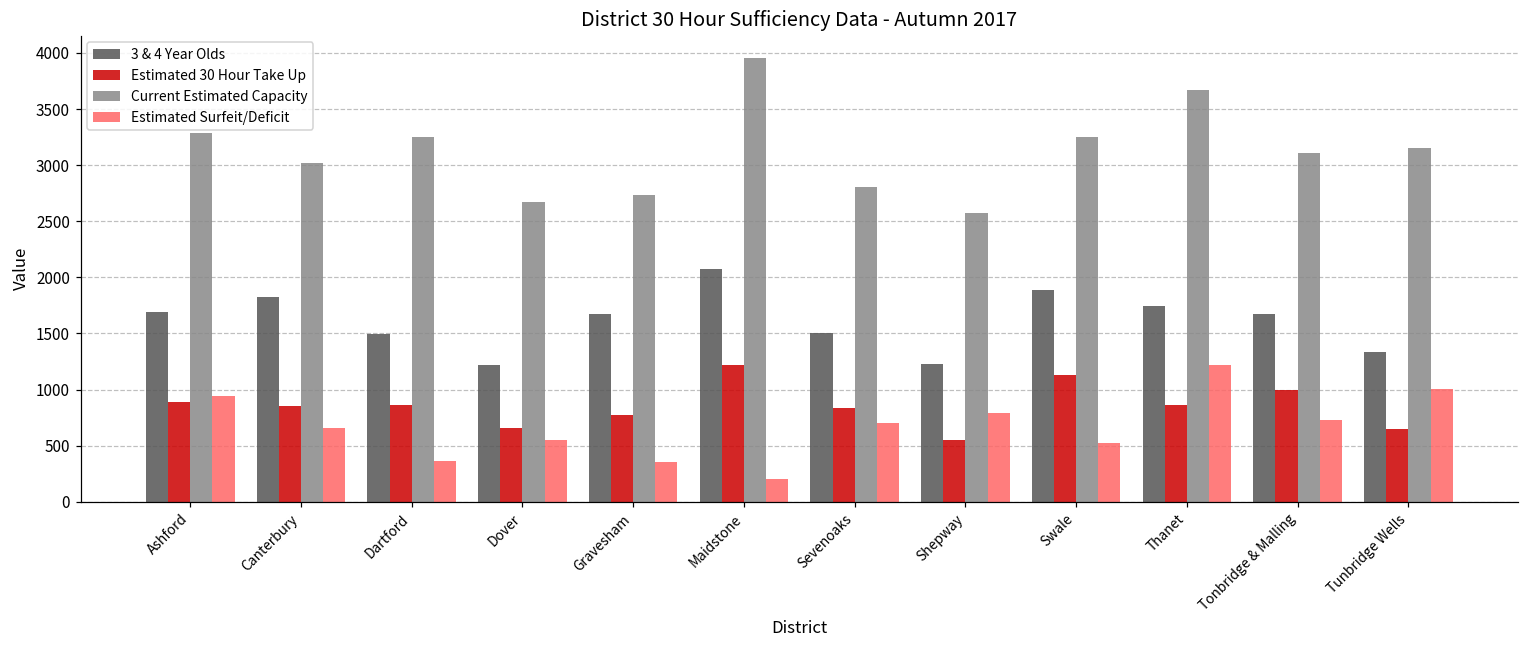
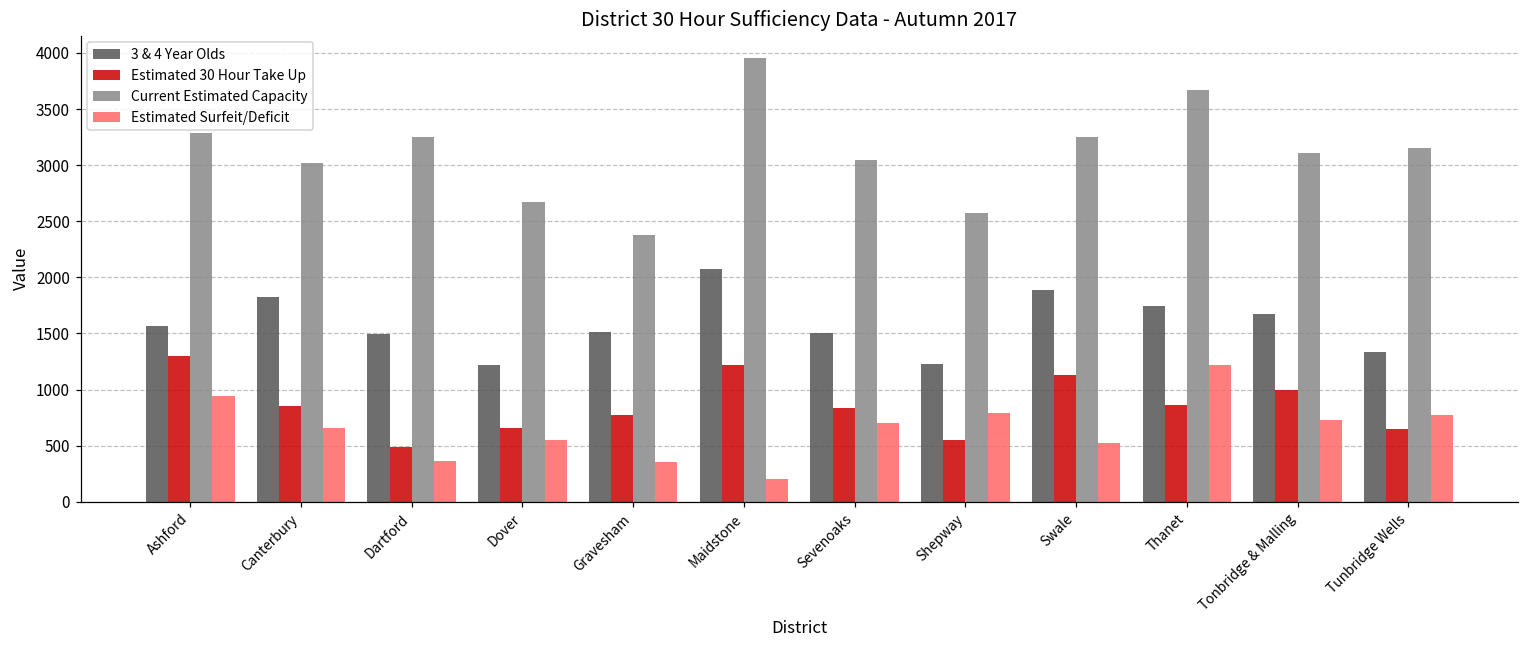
  {
    "3 & 4 Year Olds": {
-     "Ashford": 1690,
+     "Ashford": 1570,
      "Canterbury": 1820,
      "Dartford": 1500,
      "Dover": 1220,
-     "Gravesham": 1670,
+     "Gravesham": 1510,
      "Maidstone": 2070,
      "Sevenoaks": 1500,
      "Shepway": 1230,
      "Swale": 1880,
      "Thanet": 1750,
      "Tonbridge & Malling": 1670,
      "Tunbridge Wells": 1330
    },
    "Estimated 30 Hour Take Up": {
-     "Ashford": 890,
+     "Ashford": 1290,
      "Canterbury": 860,
-     "Dartford": 860,
+     "Dartford": 480,
      "Dover": 650,
      "Gravesham": 780,
      "Maidstone": 1220,
      "Sevenoaks": 840,
      "Shepway": 550,
      "Swale": 1130,
      "Thanet": 870,
      "Tonbridge & Malling": 1000,
      "Tunbridge Wells": 650
    },
    "Current Estimated Capacity": {
      "Ashford": 3280,
      "Canterbury": 3020,
      "Dartford": 3250,
      "Dover": 2670,
-     "Gravesham": 2730,
+     "Gravesham": 2380,
      "Maidstone": 3960,
-     "Sevenoaks": 2800,
+     "Sevenoaks": 3040,
      "Shepway": 2570,
      "Swale": 3250,
      "Thanet": 3670,
      "Tonbridge & Malling": 3110,
      "Tunbridge Wells": 3160
    },
    "Estimated Surfeit/Deficit": {
      "Ashford": 940,
      "Canterbury": 660,
      "Dartford": 360,
      "Dover": 550,
      "Gravesham": 360,
      "Maidstone": 210,
      "Sevenoaks": 700,
      "Shepway": 790,
      "Swale": 520,
      "Thanet": 1220,
      "Tonbridge & Malling": 730,
-     "Tunbridge Wells": 1000
+     "Tunbridge Wells": 770
    }
  }
